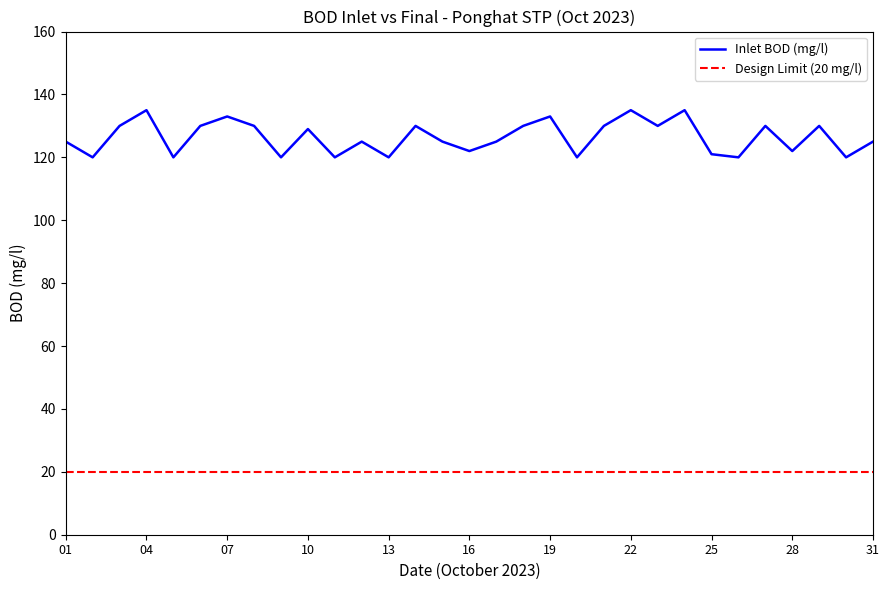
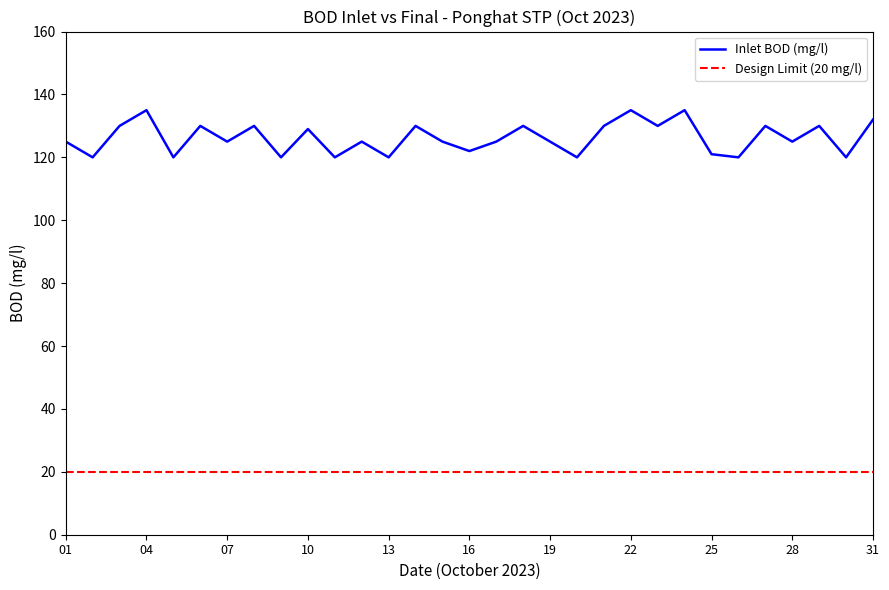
  {
    "01": 125,
    "04": 135,
-   "07": 133,
+   "07": 125,
    "10": 129,
    "13": 120,
    "16": 122,
-   "19": 133,
+   "19": 125,
    "22": 135,
    "25": 121,
-   "28": 122,
-   "31": 125
+   "28": 125,
+   "31": 132
  }
